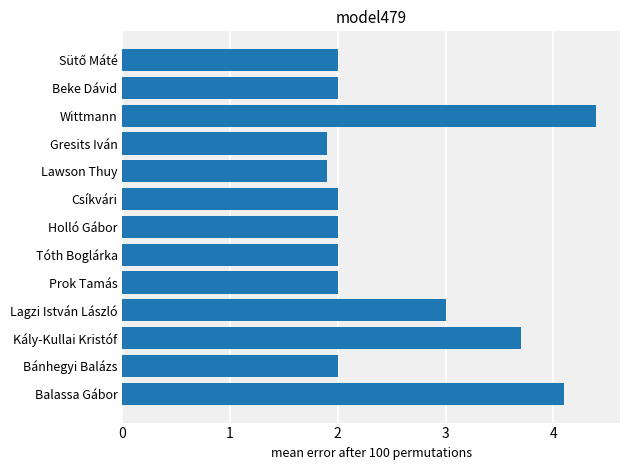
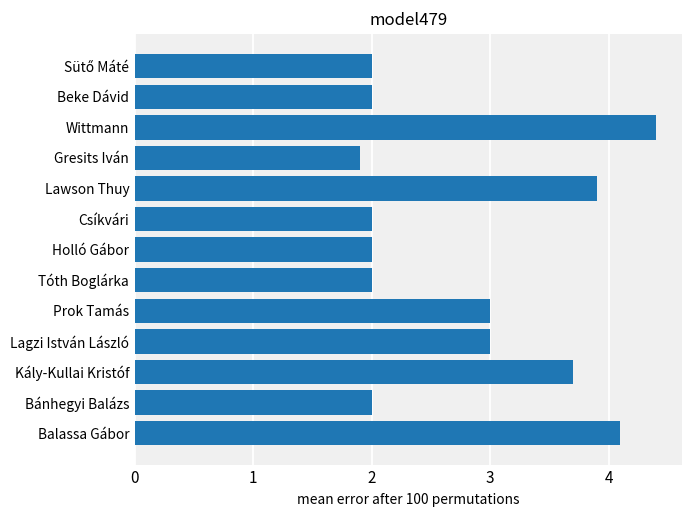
  {
    "Sütő Máté": 2.0,
    "Beke Dávid": 2.0,
    "Wittmann": 4.4,
    "Gresits Iván": 1.9,
-   "Lawson Thuy": 1.9,
+   "Lawson Thuy": 3.9,
    "Csíkvári": 2.0,
    "Holló Gábor": 2.0,
    "Tóth Boglárka": 2.0,
-   "Prok Tamás": 2,
+   "Prok Tamás": 3,
    "Lagzi István László": 3.0,
    "Kály-Kullai Kristóf": 3.7,
    "Bánhegyi Balázs": 2.0,
    "Balassa Gábor": 4.1
  }
